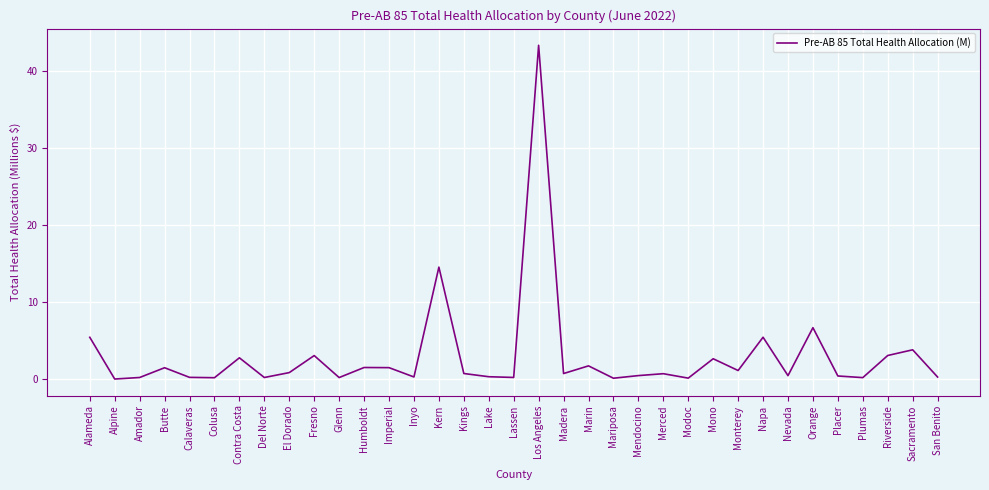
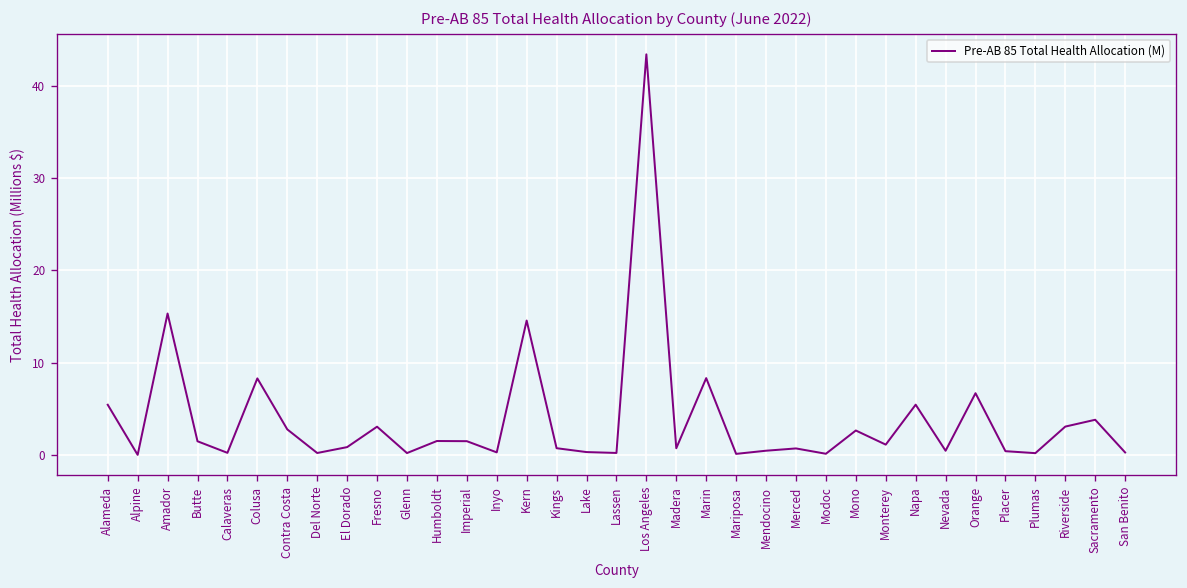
  {
    "Alameda": 5,
    "Alpine": 0,
-   "Amador": 0,
+   "Amador": 15,
    "Butte": 1,
    "Calaveras": 0,
-   "Colusa": 0,
+   "Colusa": 8,
    "Contra Costa": 3,
    "Del Norte": 0,
    "El Dorado": 1,
    "Fresno": 3,
    "Glenn": 0,
    "Humboldt": 2,
    "Imperial": 1,
    "Inyo": 0,
    "Kern": 15,
    "Kings": 1,
    "Lake": 0,
    "Lassen": 0,
    "Los Angeles": 43,
    "Madera": 1,
-   "Marin": 2,
+   "Marin": 8,
    "Mariposa": 0,
    "Mendocino": 0,
    "Merced": 1,
    "Modoc": 0,
    "Mono": 3,
    "Monterey": 1,
    "Napa": 5,
    "Nevada": 0,
    "Orange": 7,
    "Placer": 0,
    "Plumas": 0,
    "Riverside": 3,
    "Sacramento": 4,
    "San Benito": 0
  }
